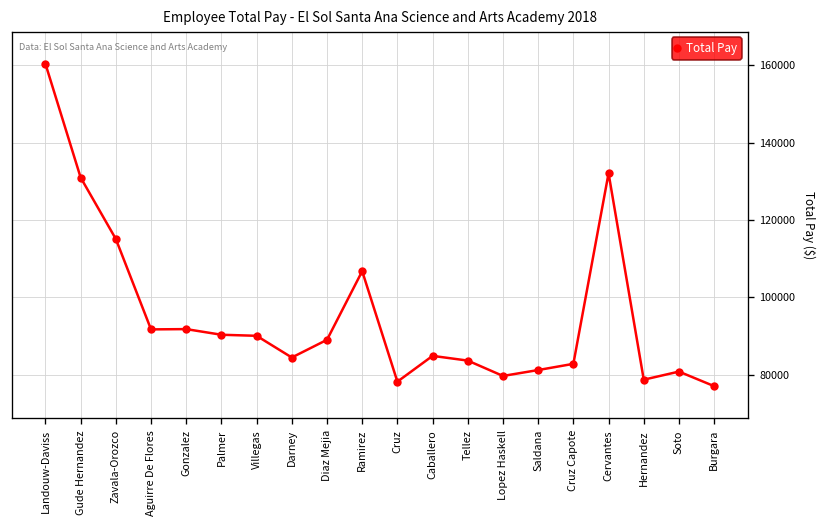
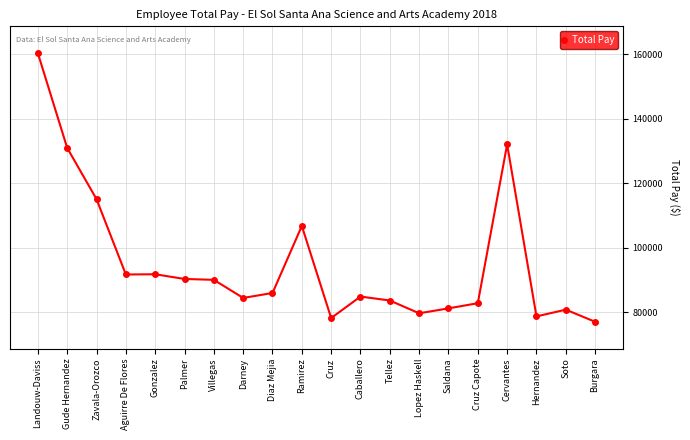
  {
    "Landouw-Daviss": 160000,
    "Gude Hernandez": 131000,
    "Zavala-Orozco": 115000,
    "Aguirre De Flores": 92000,
    "Gonzalez": 92000,
    "Palmer": 90000,
    "Villegas": 90000,
    "Darney": 84000,
-   "Diaz Mejia": 89000,
+   "Diaz Mejia": 86000,
    "Ramirez": 107000,
    "Cruz": 78000,
    "Caballero": 85000,
    "Tellez": 84000,
    "Lopez Haskell": 80000,
    "Saldana": 81000,
    "Cruz Capote": 83000,
    "Cervantes": 132000,
    "Hernandez": 79000,
    "Soto": 81000,
    "Burgara": 77000
  }
